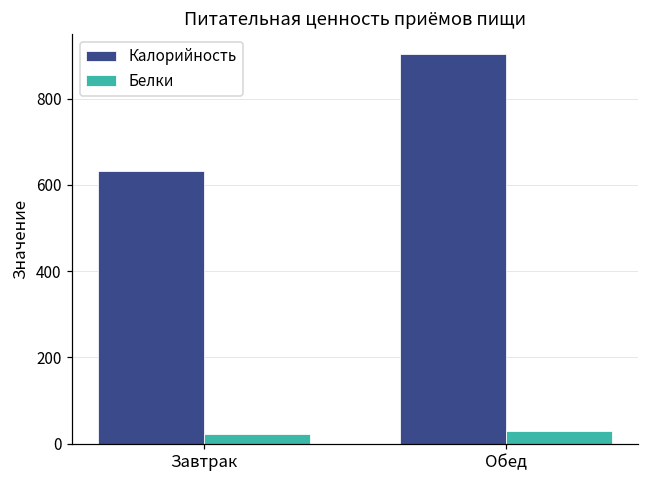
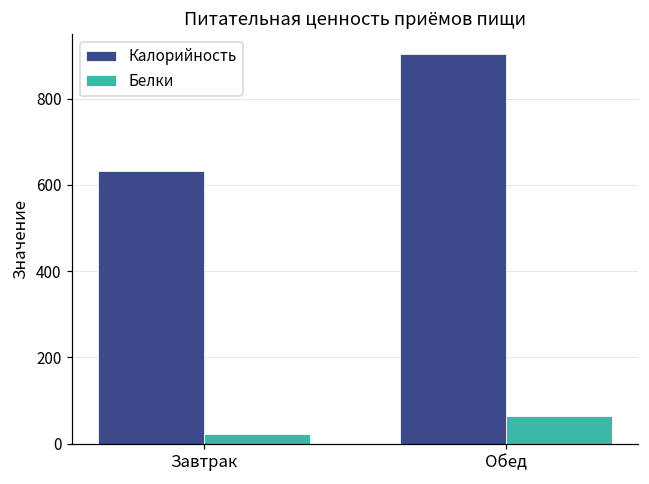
  {
    "Калорийность": {
      "Завтрак": 630,
      "Обед": 900
    },
    "Белки": {
      "Завтрак": 20,
-     "Обед": 30
+     "Обед": 60
    }
  }
